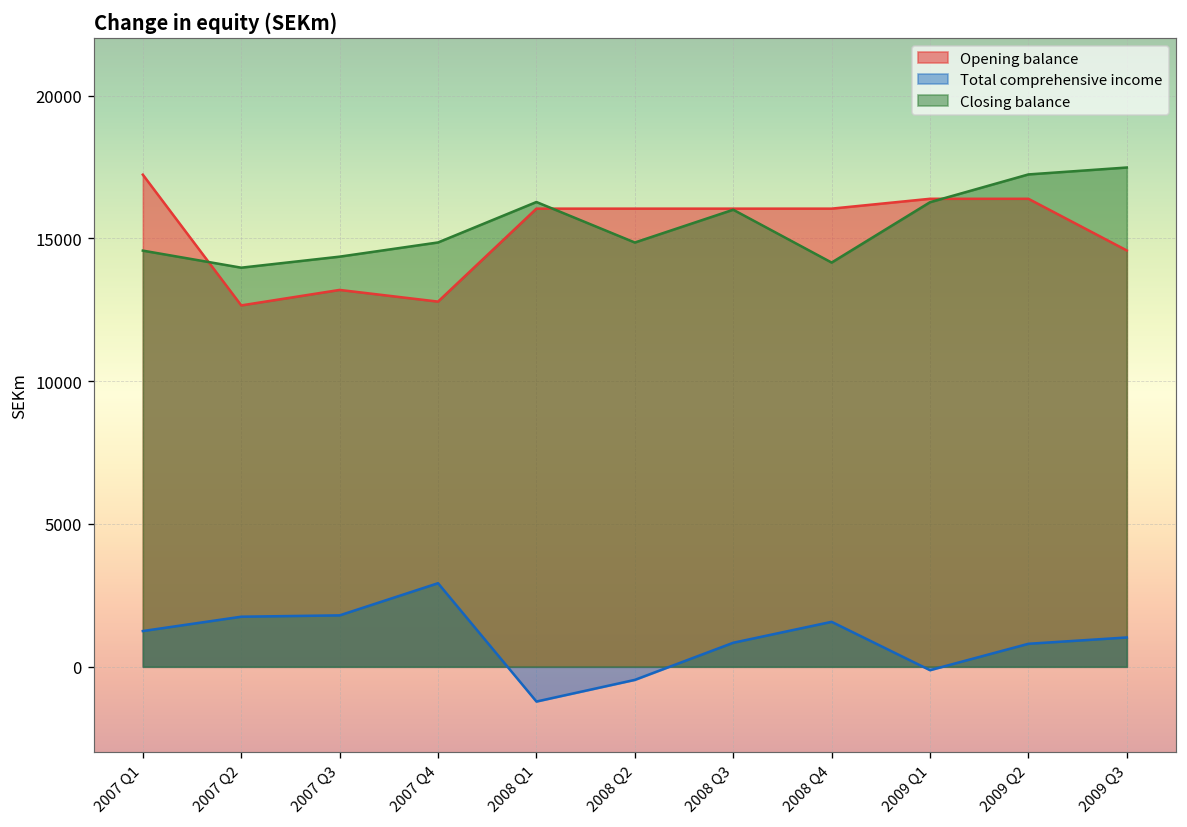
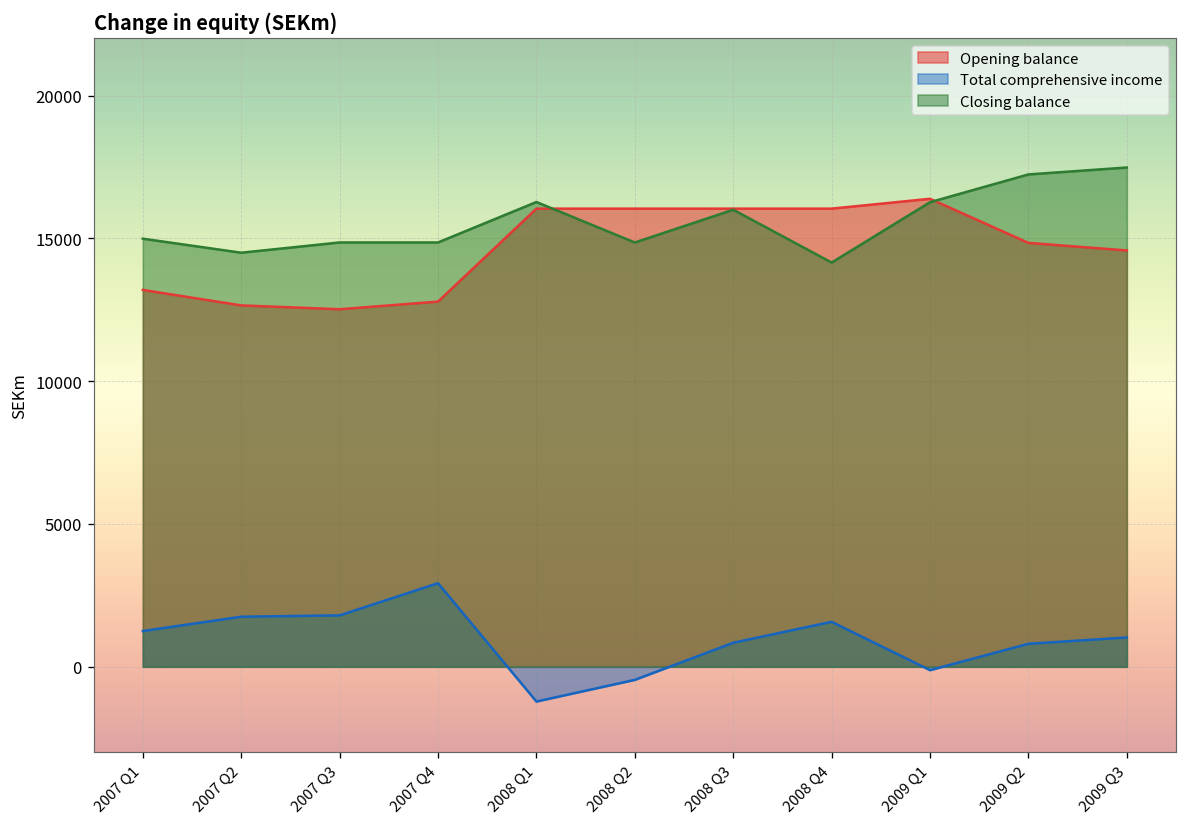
  {
    "Opening balance": {
-     "2007 Q1": 17200,
+     "2007 Q1": 13200,
      "2007 Q2": 12700,
-     "2007 Q3": 13200,
+     "2007 Q3": 12500,
      "2007 Q4": 12800,
      "2008 Q1": 16000,
      "2008 Q2": 16000,
      "2008 Q4": 16000,
      "2009 Q1": 16400,
-     "2009 Q2": 16400,
+     "2009 Q2": 14800,
      "2009 Q3": 14600
    },
    "Closing balance": {
-     "2007 Q1": 14600,
-     "2007 Q2": 14000,
-     "2007 Q3": 14400,
+     "2007 Q1": 15000,
+     "2007 Q2": 14500,
+     "2007 Q3": 14900,
      "2007 Q4": 14900,
      "2008 Q1": 16300,
      "2008 Q2": 14900,
      "2008 Q4": 14200,
      "2009 Q1": 16300,
      "2009 Q2": 17200,
      "2009 Q3": 17500
    }
  }
